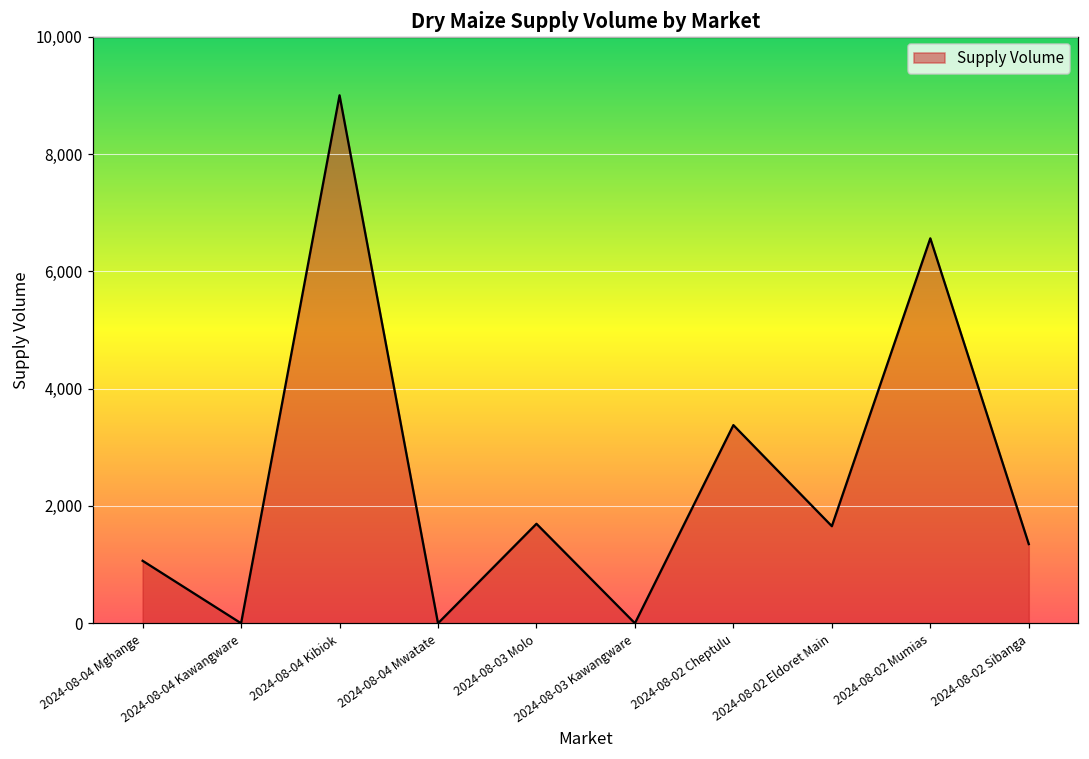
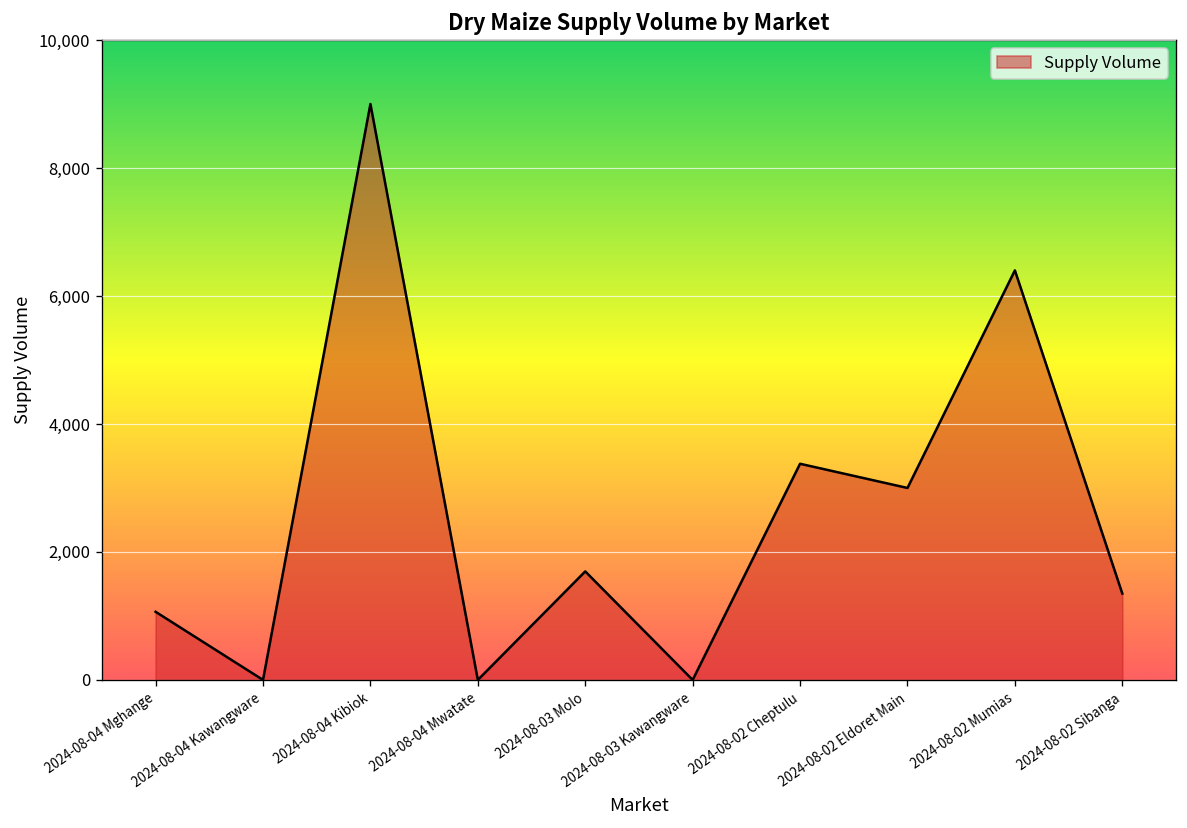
  {
    "2024-08-04 Mghange": "1,100",
    "2024-08-04 Kawangware": "0",
    "2024-08-04 Kibiok": "9,000",
    "2024-08-04 Mwatate": "0",
    "2024-08-03 Molo": "1,700",
    "2024-08-03 Kawangware": "0",
    "2024-08-02 Cheptulu": "3,400",
-   "2024-08-02 Eldoret Main": "1,700",
-   "2024-08-02 Mumias": "6,600",
+   "2024-08-02 Eldoret Main": "3,000",
+   "2024-08-02 Mumias": "6,400",
    "2024-08-02 Sibanga": "1,400"
  }
